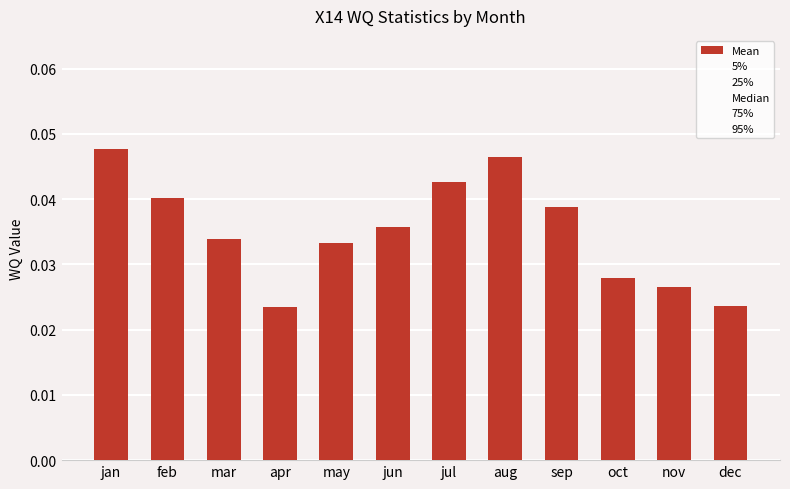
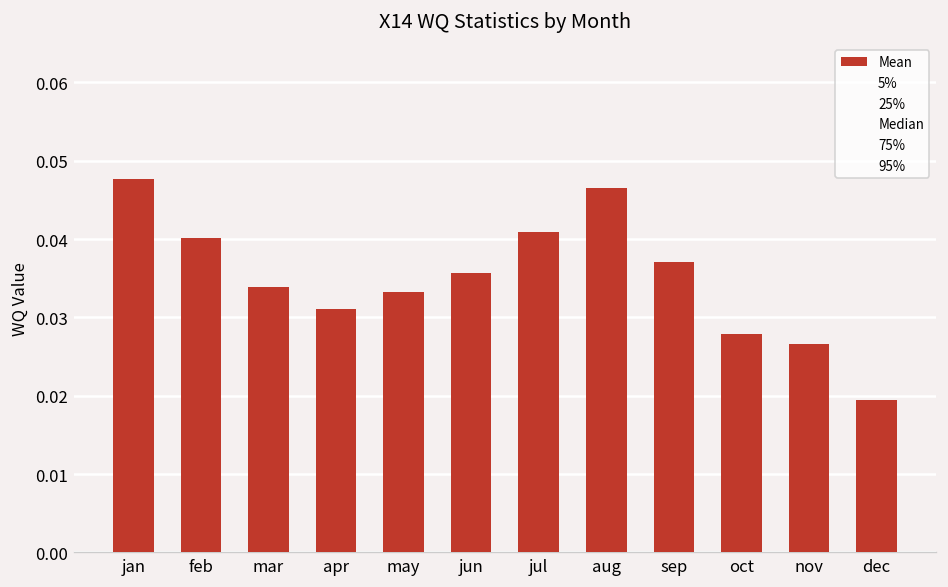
  {
    "Mean": {
      "jan": 0.048,
      "feb": 0.040,
      "mar": 0.034,
-     "apr": 0.023,
+     "apr": 0.031,
      "may": 0.033,
      "jun": 0.036,
-     "jul": 0.043,
+     "jul": 0.041,
      "aug": 0.046,
-     "sep": 0.039,
+     "sep": 0.037,
      "oct": 0.028,
      "nov": 0.027,
-     "dec": 0.024
+     "dec": 0.019
    },
    "95%": {
      "jan": 0.000,
      "feb": 0.000,
      "mar": 0.000,
      "apr": 0.000,
      "may": 0.000,
      "jun": 0.000,
      "jul": 0.000,
      "aug": 0.000,
      "sep": 0.000,
      "oct": 0.000,
      "nov": 0.000,
      "dec": 0.000
    }
  }
